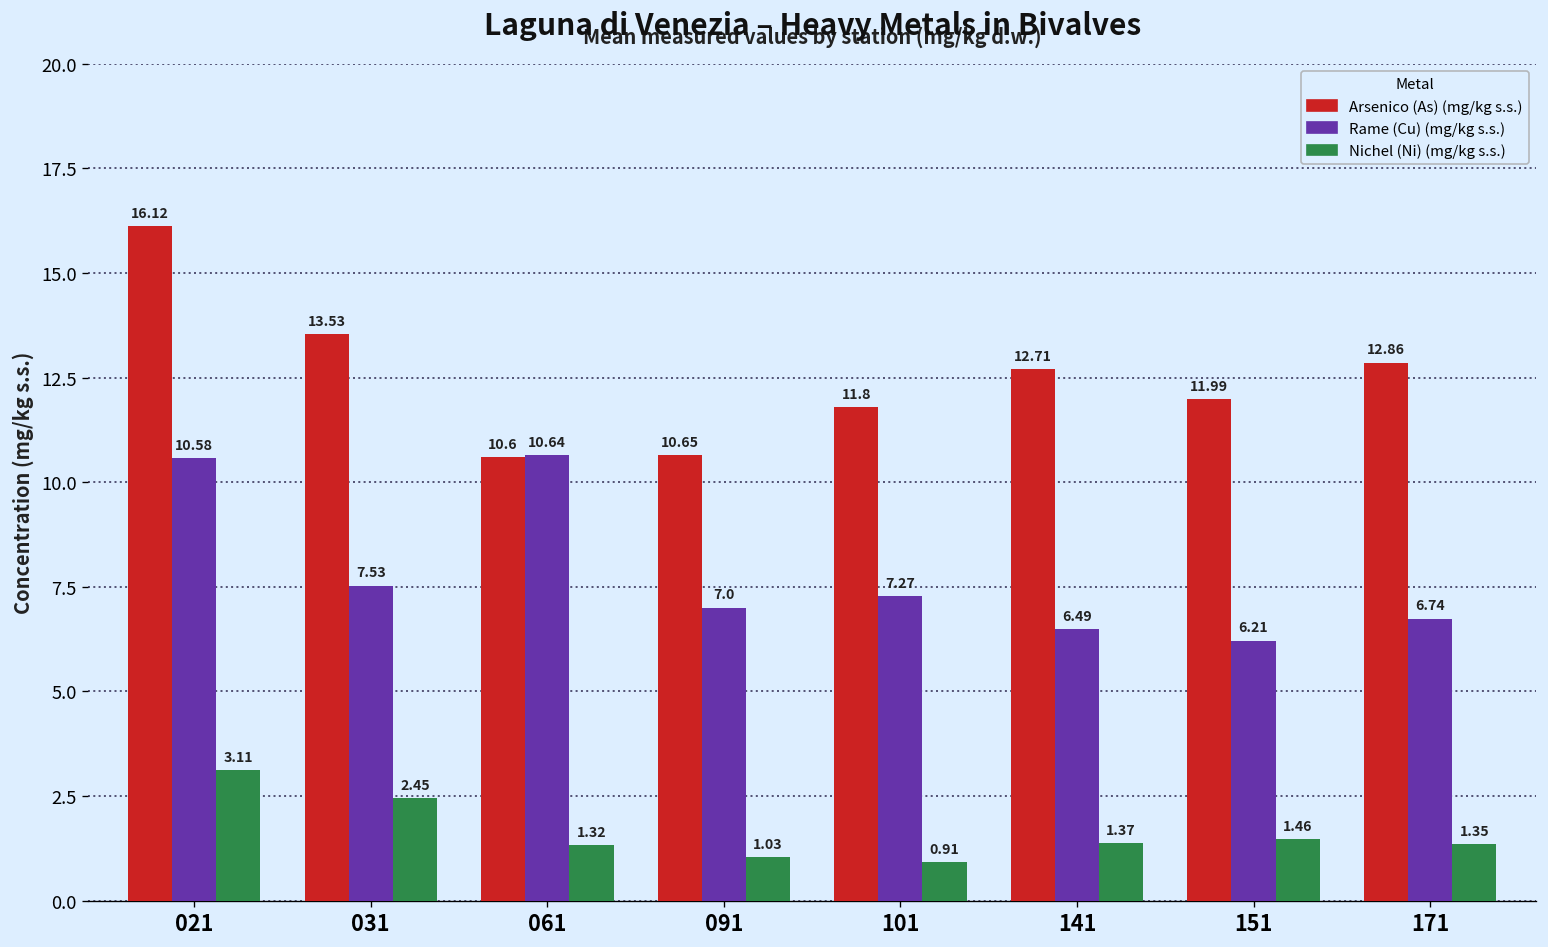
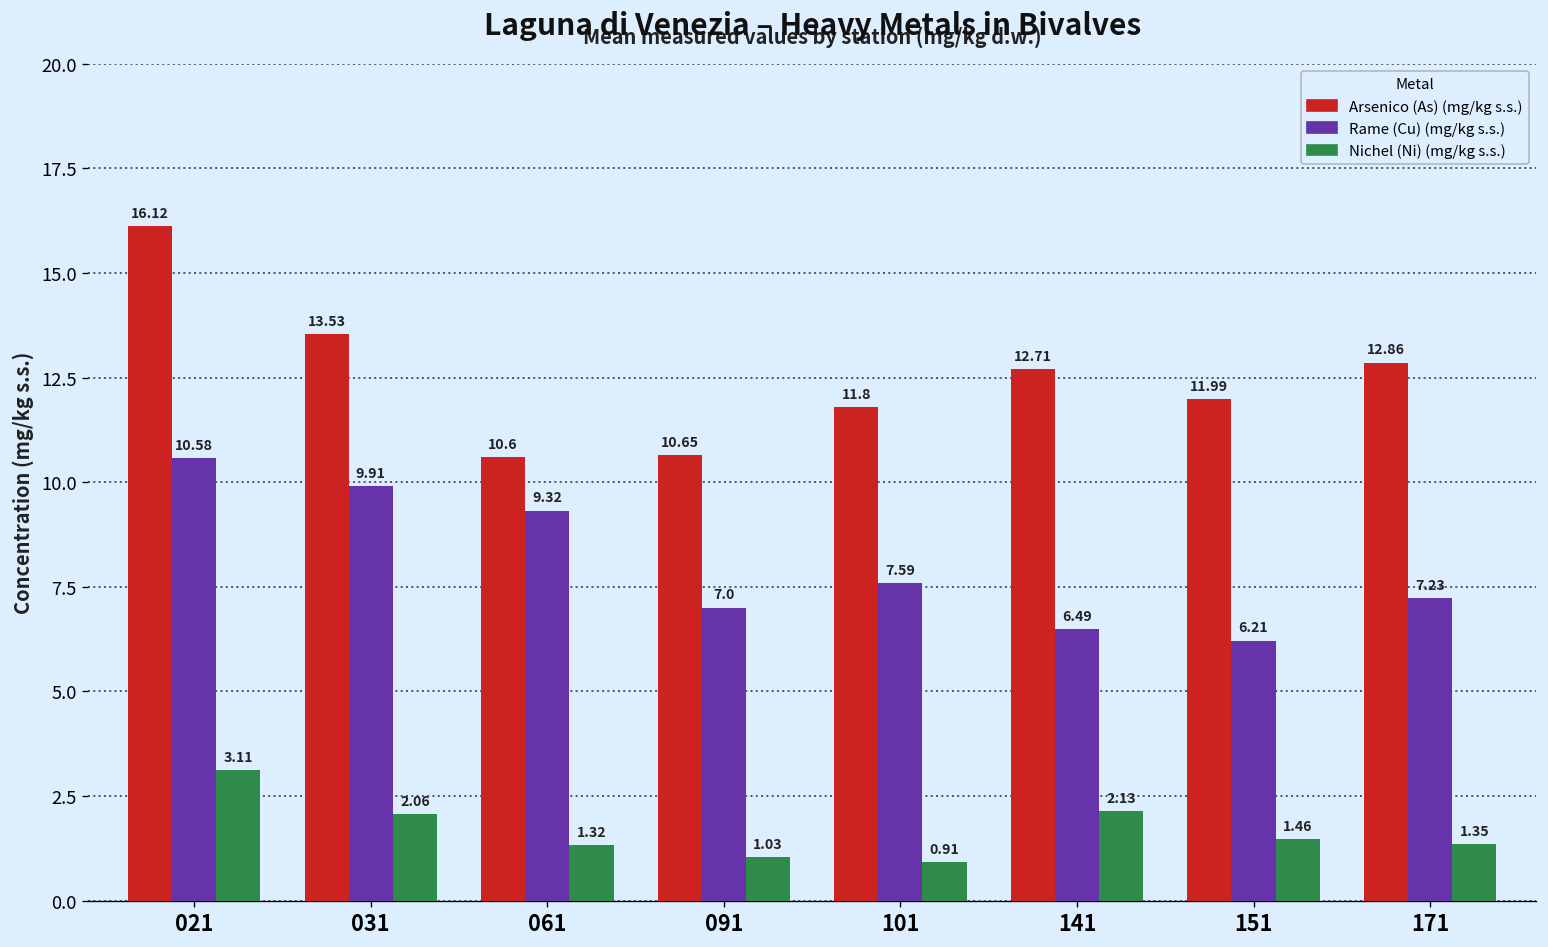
  {
    "Arsenico (As) (mg/kg s.s.)": {
      "021": 16.12,
      "031": 13.53,
      "061": 10.6,
      "091": 10.65,
      "101": 11.8,
      "141": 12.71,
      "151": 11.99,
      "171": 12.86
    },
    "Rame (Cu) (mg/kg s.s.)": {
      "021": 10.58,
-     "031": 7.53,
-     "061": 10.64,
+     "031": 9.91,
+     "061": 9.32,
      "091": 7.0,
-     "101": 7.27,
+     "101": 7.59,
      "141": 6.49,
      "151": 6.21,
-     "171": 6.74
+     "171": 7.23
    },
    "Nichel (Ni) (mg/kg s.s.)": {
      "021": 3.11,
-     "031": 2.45,
+     "031": 2.06,
      "061": 1.32,
      "091": 1.03,
      "101": 0.91,
-     "141": 1.37,
+     "141": 2.13,
      "151": 1.46,
      "171": 1.35
    }
  }
